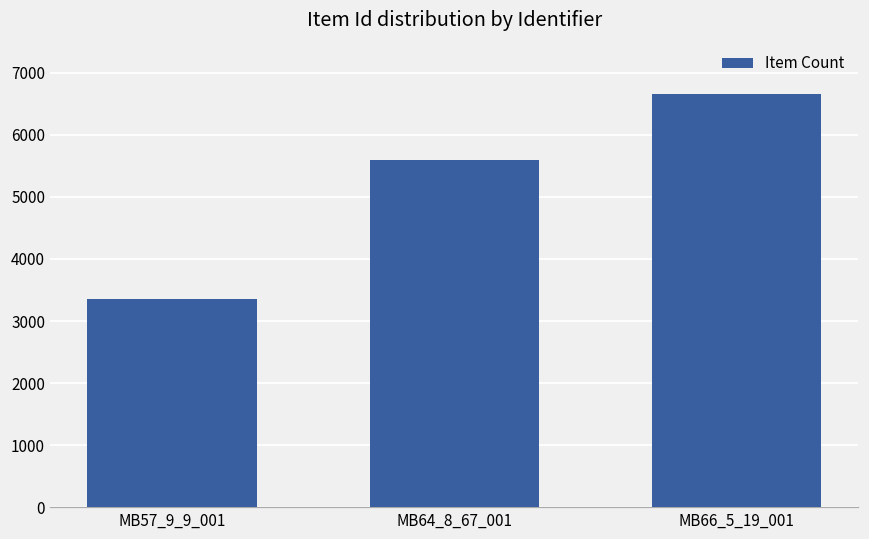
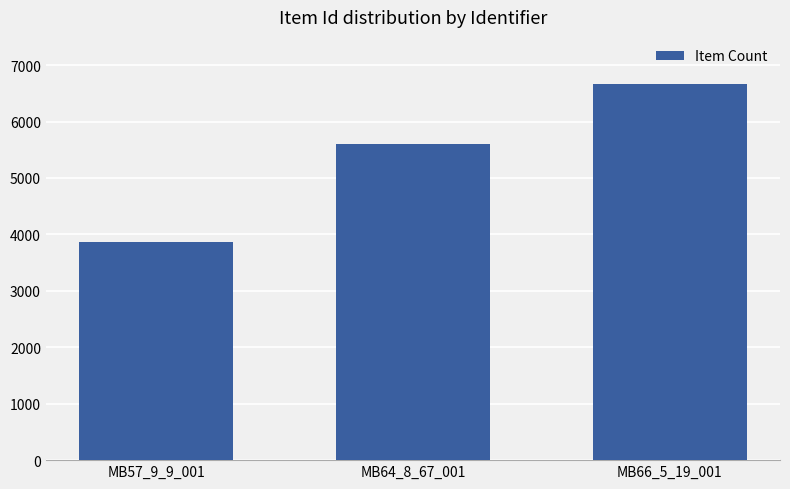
  {
-   "MB57_9_9_001": 3400,
+   "MB57_9_9_001": 3900,
    "MB64_8_67_001": 5600,
    "MB66_5_19_001": 6700
  }
